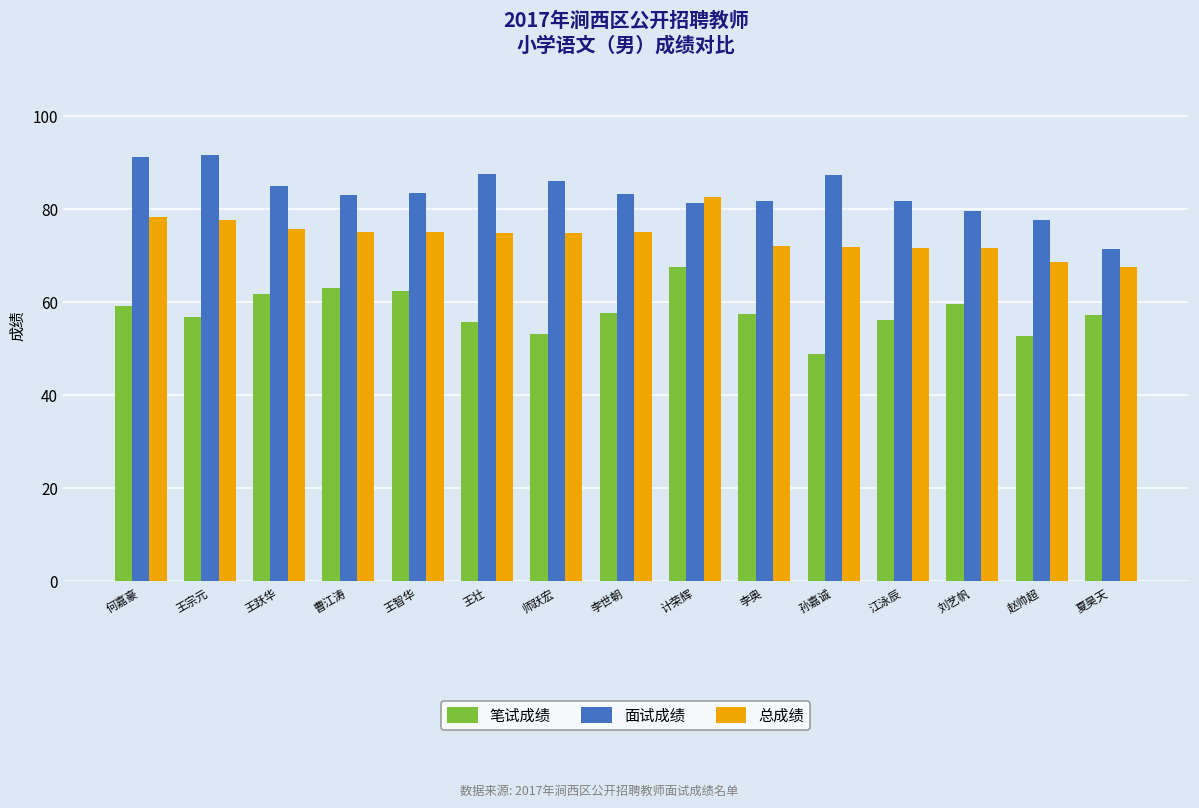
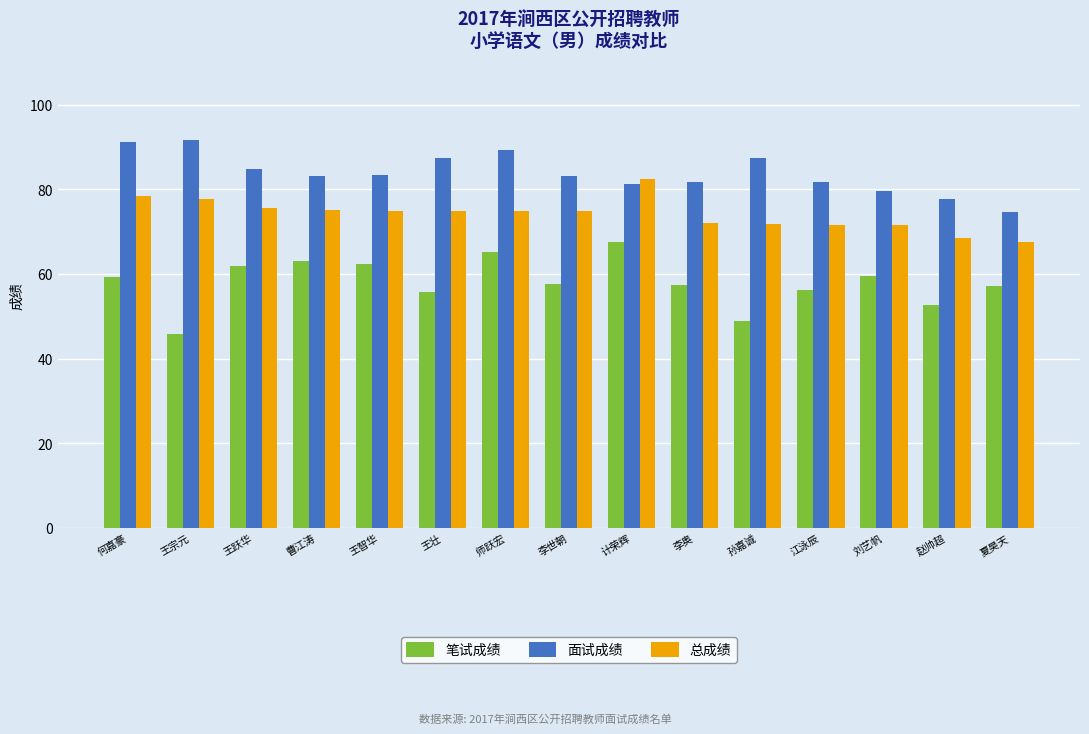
  {
    "笔试成绩": {
      "何嘉豪": 59,
-     "王宗元": 57,
+     "王宗元": 46,
      "王跃华": 62,
      "曹江涛": 63,
      "王智华": 62,
      "王壮": 56,
-     "师跃宏": 53,
+     "师跃宏": 65,
      "李世朝": 58,
      "计荣辉": 68,
      "李奥": 58,
      "孙嘉诚": 49,
      "江泳辰": 56,
      "刘艺帆": 60,
      "赵帅超": 53,
      "夏昊天": 57
    },
    "面试成绩": {
      "何嘉豪": 91,
      "王宗元": 92,
      "王跃华": 85,
      "曹江涛": 83,
      "王智华": 83,
      "王壮": 88,
-     "师跃宏": 86,
+     "师跃宏": 89,
      "李世朝": 83,
      "计荣辉": 81,
      "李奥": 82,
      "孙嘉诚": 87,
      "江泳辰": 82,
      "刘艺帆": 80,
      "赵帅超": 78,
-     "夏昊天": 71
+     "夏昊天": 75
    },
    "总成绩": {
      "何嘉豪": 78,
      "王宗元": 78,
      "王跃华": 76,
      "曹江涛": 75,
      "王智华": 75,
      "王壮": 75,
      "师跃宏": 75,
      "李世朝": 75,
      "计荣辉": 83,
      "李奥": 72,
      "孙嘉诚": 72,
      "江泳辰": 72,
      "刘艺帆": 72,
      "赵帅超": 69,
      "夏昊天": 68
    }
  }
